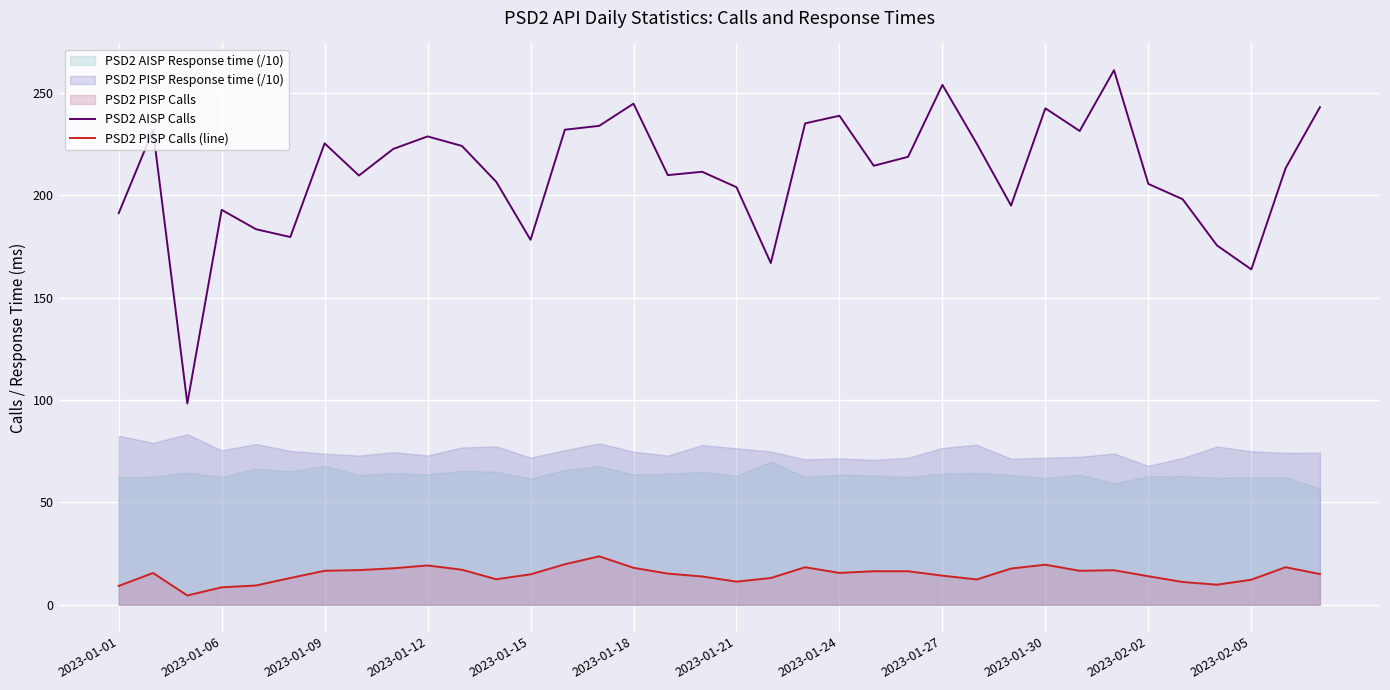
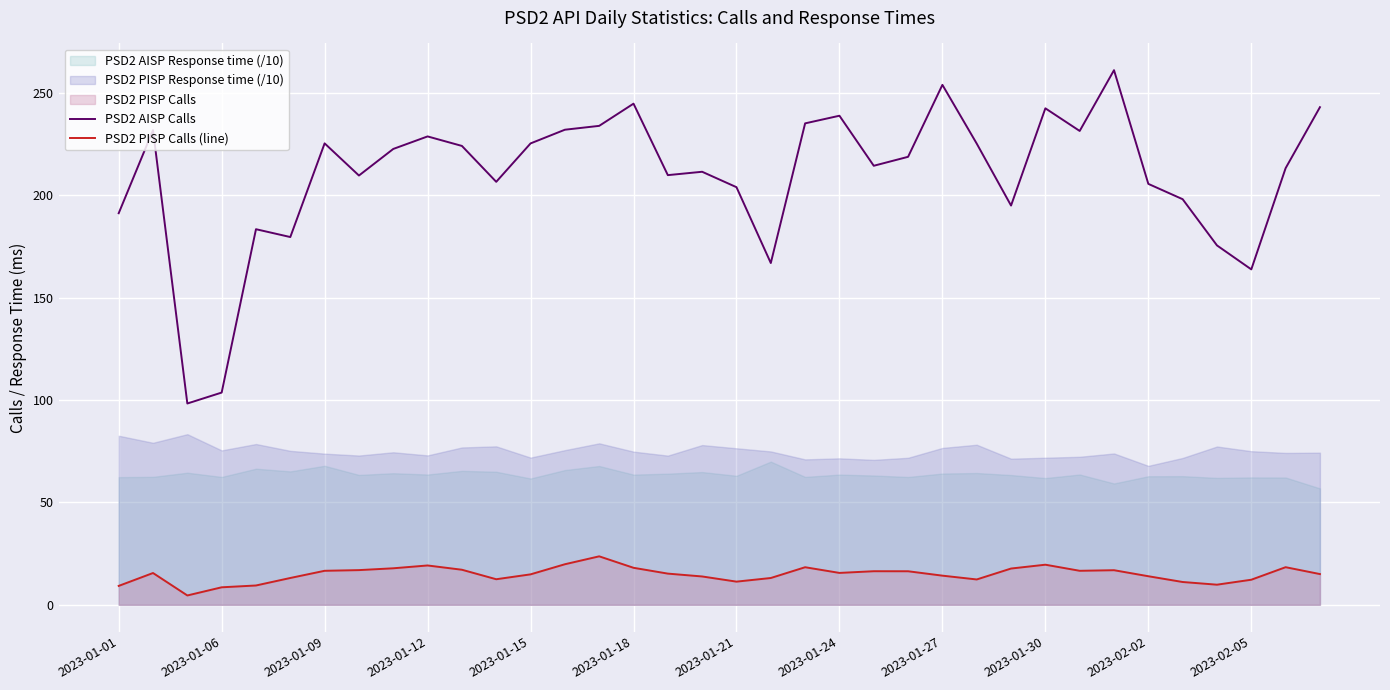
  {
    "PSD2 AISP Calls": {
      "2023-01-01": 191,
-     "2023-01-06": 193,
+     "2023-01-06": 104,
      "2023-01-09": 225,
      "2023-01-12": 229,
-     "2023-01-15": 178,
+     "2023-01-15": 225,
      "2023-01-18": 245,
      "2023-01-21": 204,
      "2023-01-24": 239,
      "2023-01-27": 254,
      "2023-01-30": 242,
      "2023-02-02": 206,
      "2023-02-05": 164
    }
  }
